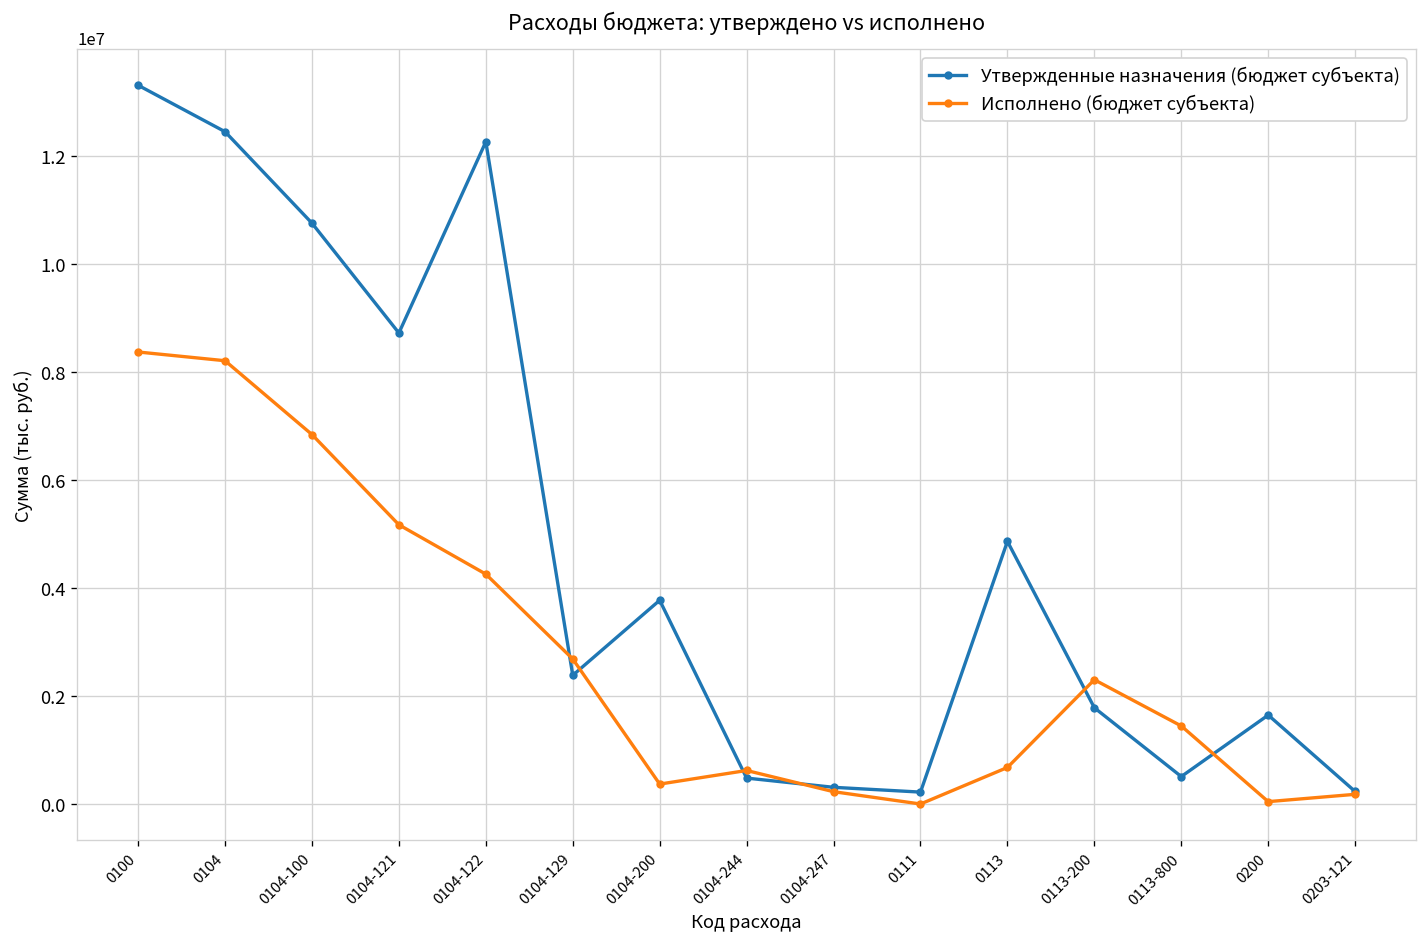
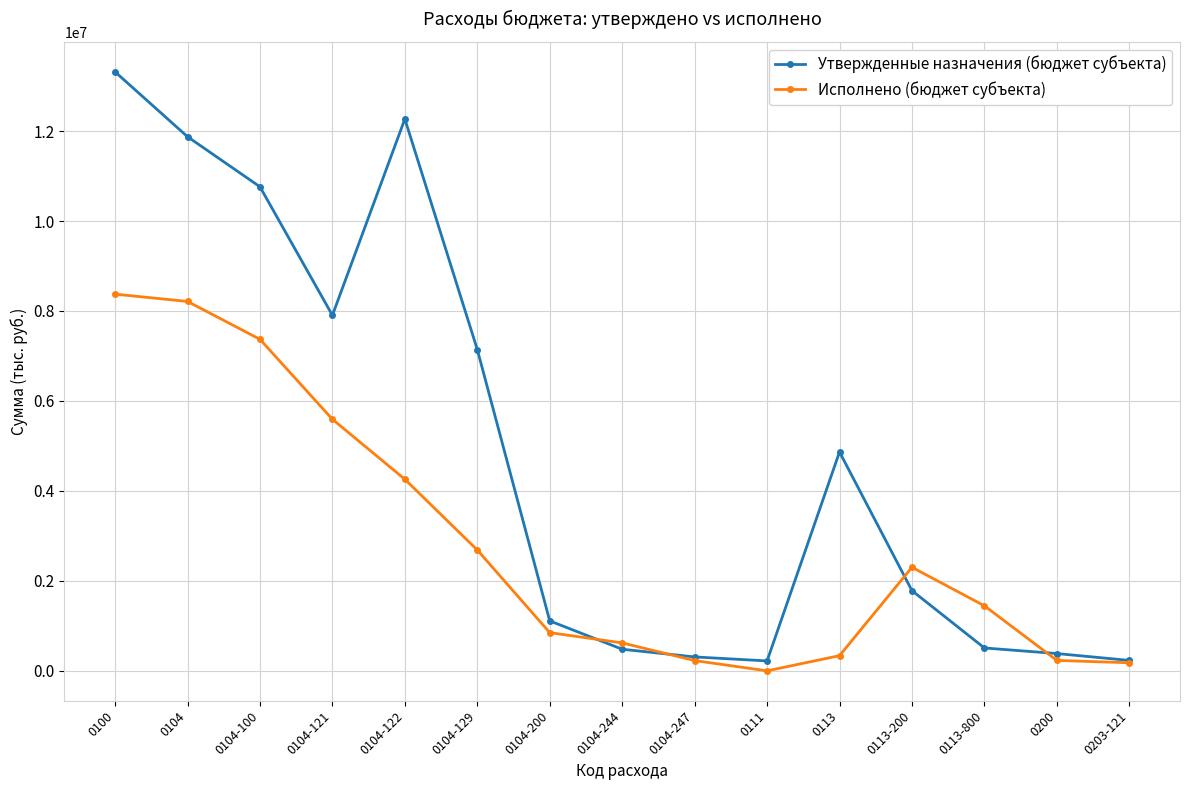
  {
    "Утвержденные назначения (бюджет субъекта)": {
      "0100": 13300000,
-     "0104": 12500000,
+     "0104": 11900000,
      "0104-100": 10800000,
-     "0104-121": 8700000,
+     "0104-121": 7900000,
      "0104-122": 12300000,
-     "0104-129": 2400000,
-     "0104-200": 3800000,
+     "0104-129": 7100000,
+     "0104-200": 1100000,
      "0104-244": 500000,
      "0104-247": 300000,
      "0111": 200000,
      "0113": 4900000,
      "0113-200": 1800000,
      "0113-800": 500000,
-     "0200": 1600000
+     "0200": 400000
    },
    "Исполнено (бюджет субъекта)": {
      "0100": 8400000,
      "0104": 8200000,
-     "0104-100": 6800000,
-     "0104-121": 5200000,
+     "0104-100": 7400000,
+     "0104-121": 5600000,
      "0104-122": 4300000,
      "0104-129": 2700000,
-     "0104-200": 400000,
+     "0104-200": 800000,
      "0104-244": 600000,
      "0104-247": 200000,
      "0111": 0,
-     "0113": 700000,
+     "0113": 300000,
      "0113-200": 2300000,
      "0113-800": 1400000,
-     "0200": 0
+     "0200": 200000
    }
  }
